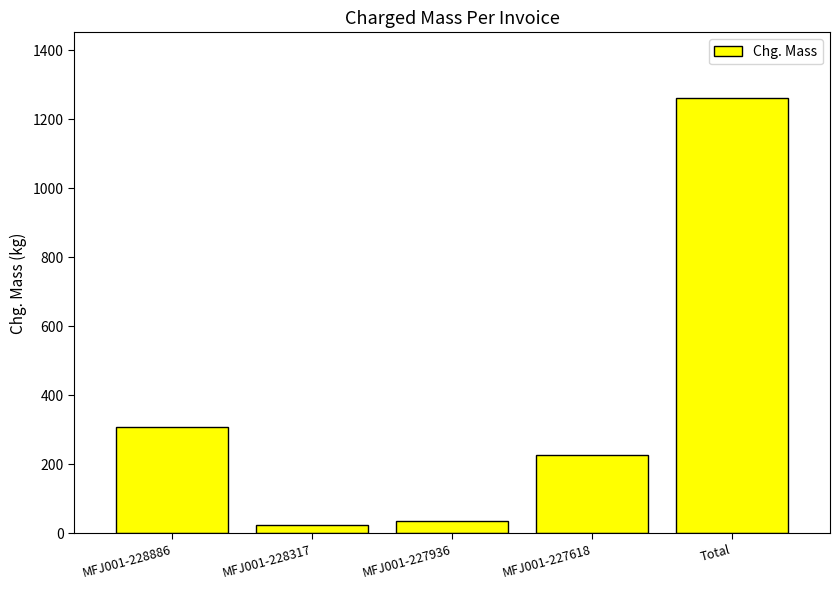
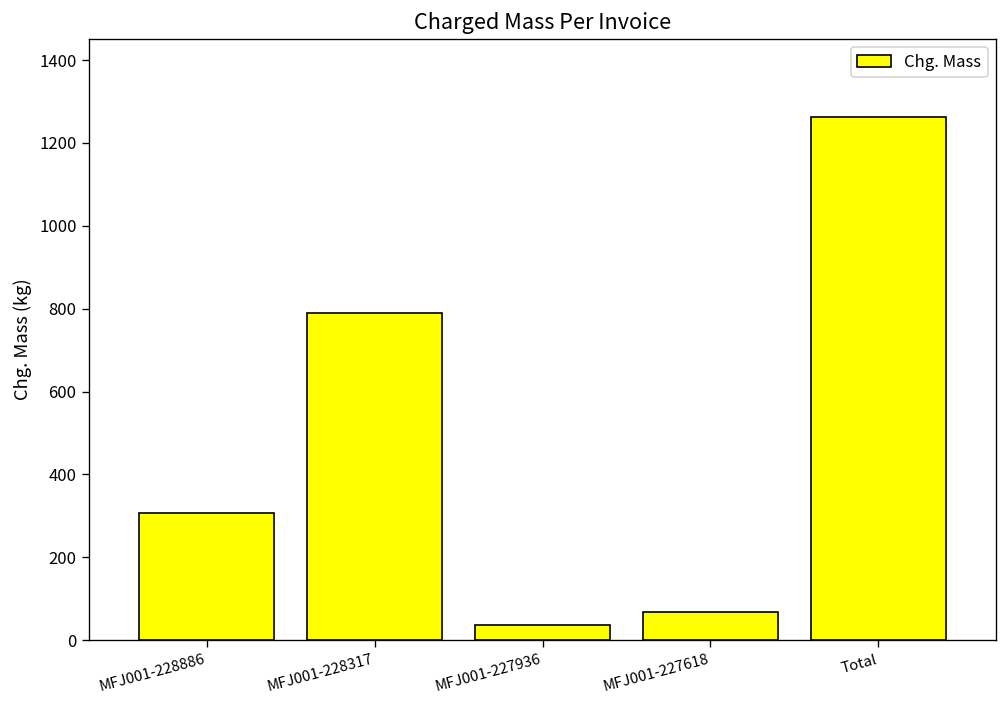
  {
    "MFJ001-228886": 310,
-   "MFJ001-228317": 30,
+   "MFJ001-228317": 790,
    "MFJ001-227936": 40,
-   "MFJ001-227618": 230,
+   "MFJ001-227618": 70,
    "Total": 1260
  }
